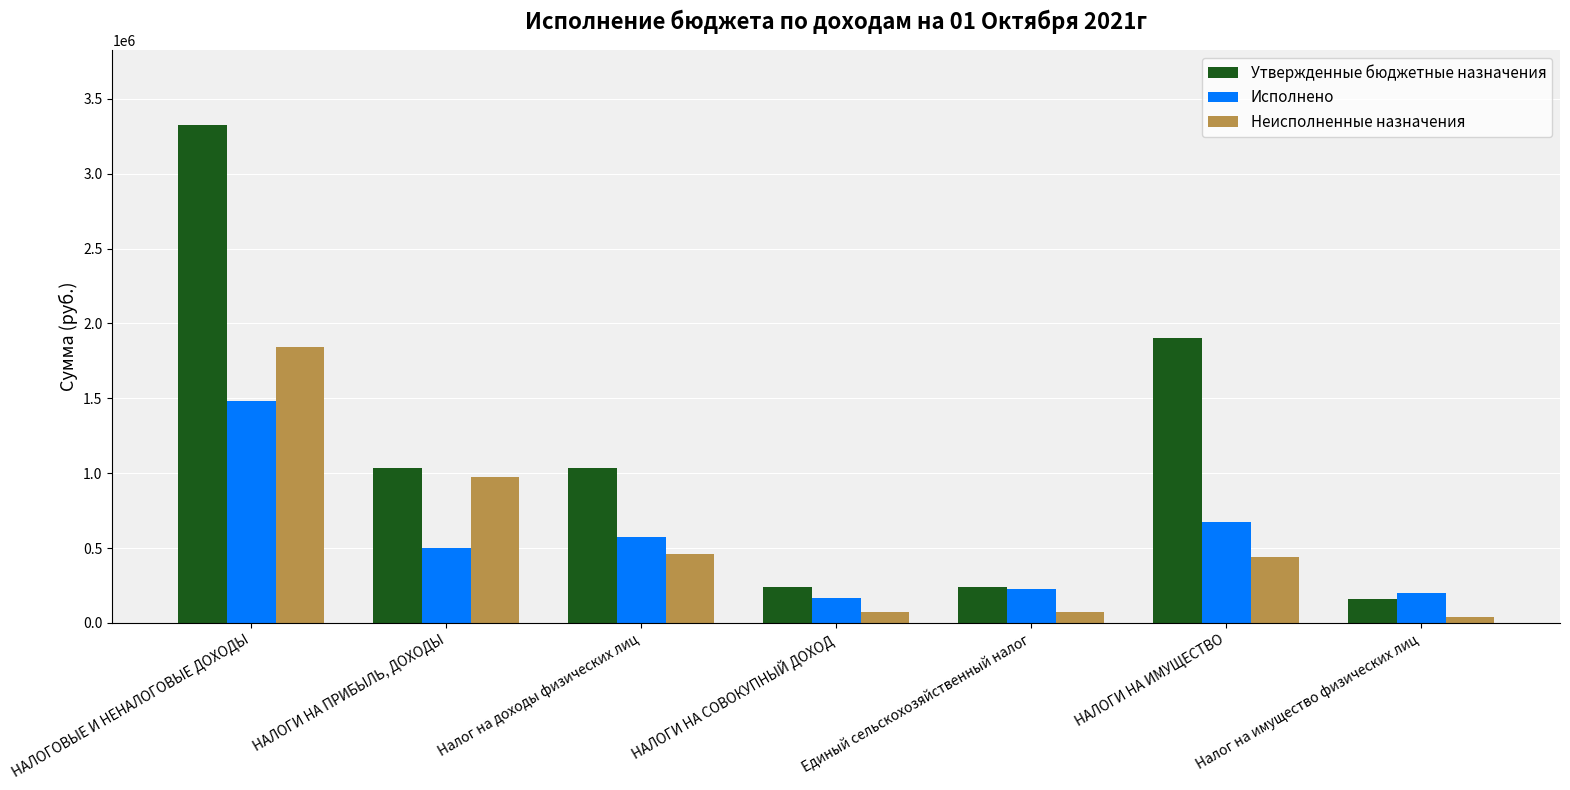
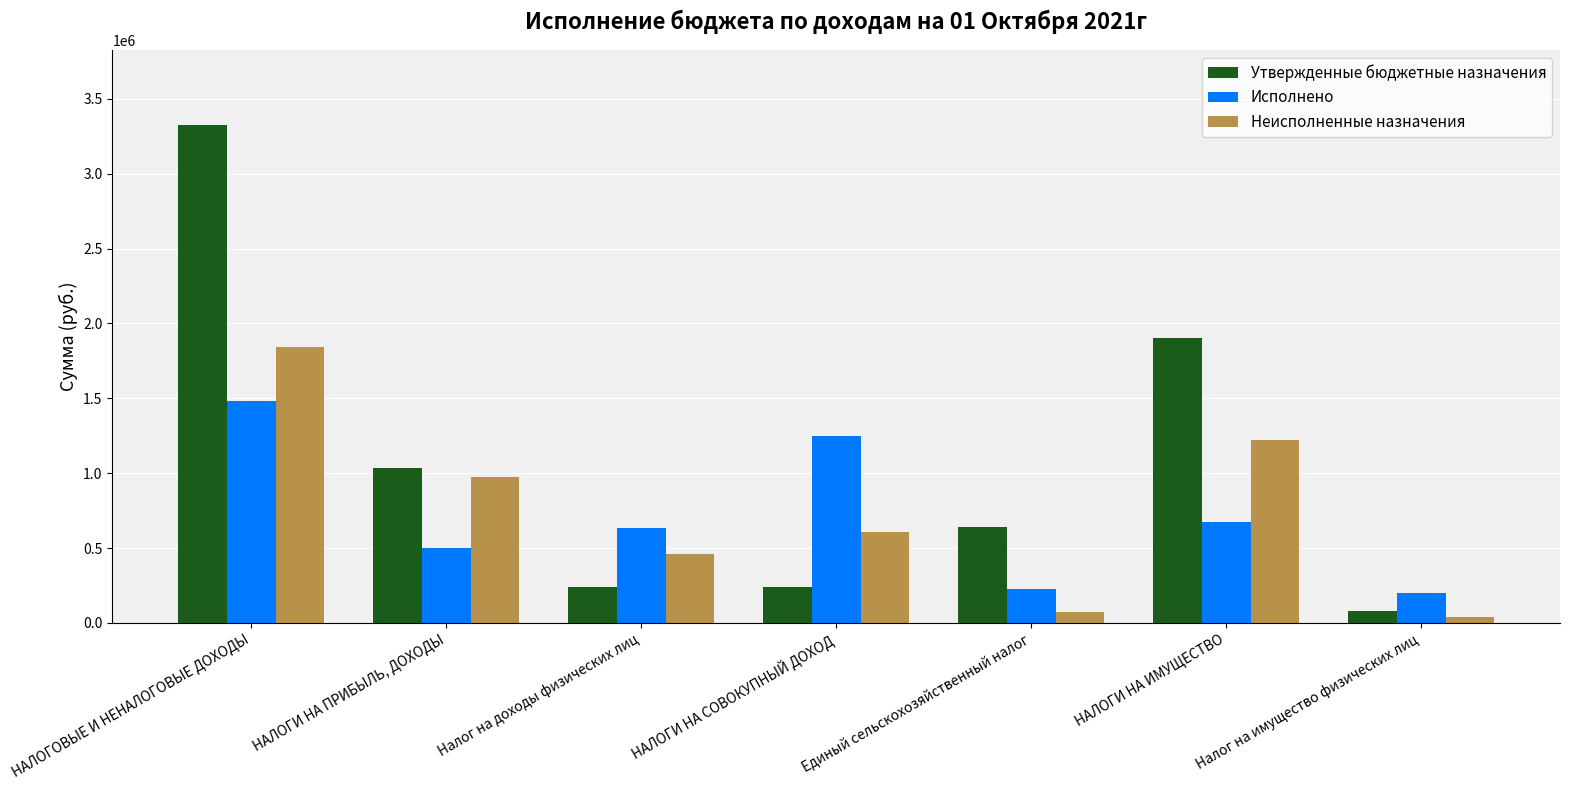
  {
    "Утвержденные бюджетные назначения": {
      "НАЛОГОВЫЕ И НЕНАЛОГОВЫЕ ДОХОДЫ": 3330000,
      "НАЛОГИ НА ПРИБЫЛЬ, ДОХОДЫ": 1040000,
-     "Налог на доходы физических лиц": 1040000,
+     "Налог на доходы физических лиц": 240000,
      "НАЛОГИ НА СОВОКУПНЫЙ ДОХОД": 240000,
-     "Единый сельскохозяйственный налог": 240000,
+     "Единый сельскохозяйственный налог": 640000,
      "НАЛОГИ НА ИМУЩЕСТВО": 1900000,
-     "Налог на имущество физических лиц": 160000
+     "Налог на имущество физических лиц": 80000
    },
    "Исполнено": {
      "НАЛОГОВЫЕ И НЕНАЛОГОВЫЕ ДОХОДЫ": 1480000,
      "НАЛОГИ НА ПРИБЫЛЬ, ДОХОДЫ": 500000,
-     "Налог на доходы физических лиц": 570000,
-     "НАЛОГИ НА СОВОКУПНЫЙ ДОХОД": 170000,
+     "Налог на доходы физических лиц": 630000,
+     "НАЛОГИ НА СОВОКУПНЫЙ ДОХОД": 1250000,
      "Единый сельскохозяйственный налог": 220000,
      "НАЛОГИ НА ИМУЩЕСТВО": 680000,
      "Налог на имущество физических лиц": 200000
    },
    "Неисполненные назначения": {
      "НАЛОГОВЫЕ И НЕНАЛОГОВЫЕ ДОХОДЫ": 1840000,
      "НАЛОГИ НА ПРИБЫЛЬ, ДОХОДЫ": 970000,
      "Налог на доходы физических лиц": 460000,
-     "НАЛОГИ НА СОВОКУПНЫЙ ДОХОД": 70000,
+     "НАЛОГИ НА СОВОКУПНЫЙ ДОХОД": 600000,
      "Единый сельскохозяйственный налог": 70000,
-     "НАЛОГИ НА ИМУЩЕСТВО": 440000,
+     "НАЛОГИ НА ИМУЩЕСТВО": 1220000,
      "Налог на имущество физических лиц": 40000
    }
  }
